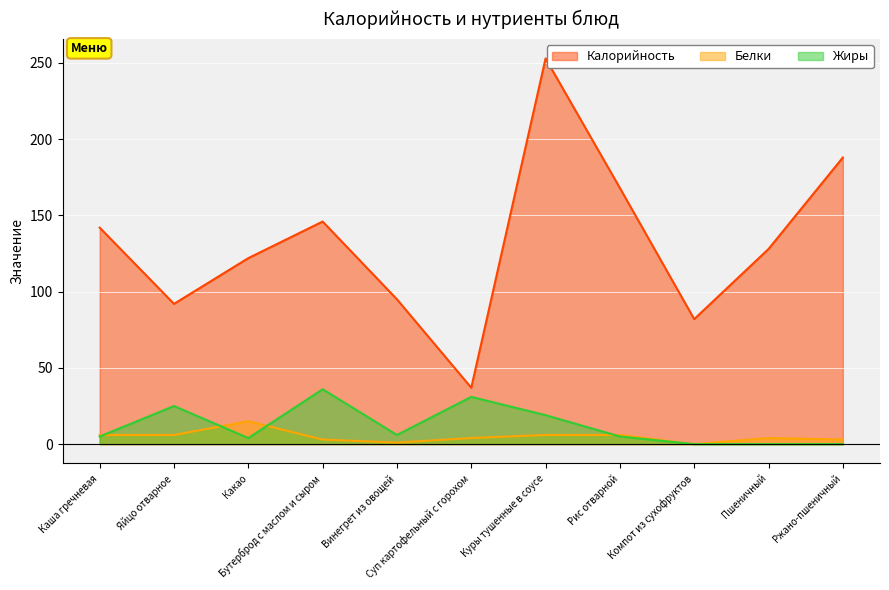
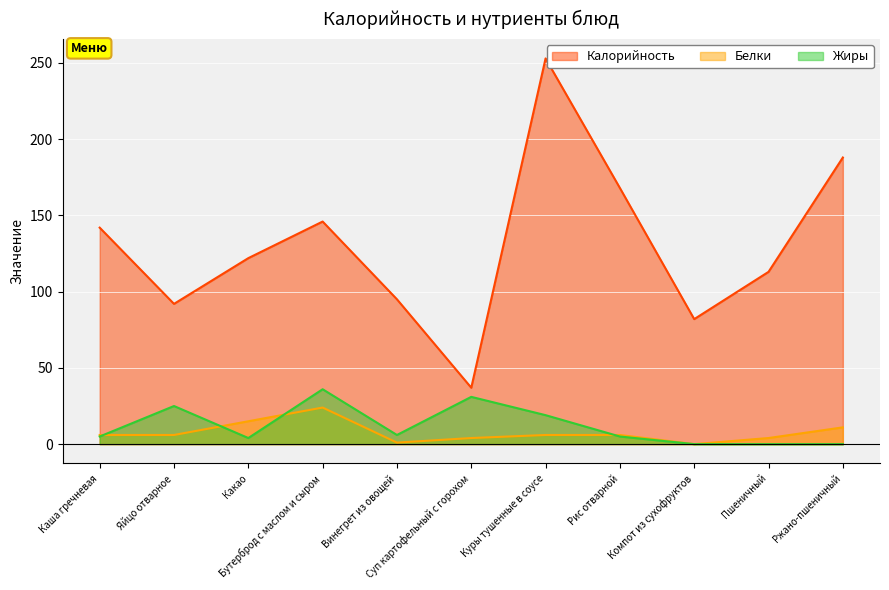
  {
    "Калорийность": {
      "Каша гречневая": 142,
      "Яйцо отварное": 92,
      "Какао": 122,
      "Бутерброд с маслом и сыром": 146,
      "Винегрет из овощей": 95,
      "Суп картофельный с горохом": 37,
      "Куры тушенные в соусе": 253,
      "Рис отварной": 168,
      "Компот из сухофруктов": 82,
-     "Пшеничный": 128,
+     "Пшеничный": 113,
      "Ржано-пшеничный": 188
    },
    "Белки": {
      "Яйцо отварное": 6,
      "Какао": 15,
-     "Бутерброд с маслом и сыром": 3,
+     "Бутерброд с маслом и сыром": 24,
      "Винегрет из овощей": 1,
      "Суп картофельный с горохом": 4,
      "Куры тушенные в соусе": 6,
      "Пшеничный": 4,
-     "Ржано-пшеничный": 3
+     "Ржано-пшеничный": 11
    },
    "Жиры": {
      "Яйцо отварное": 25,
      "Какао": 4,
      "Бутерброд с маслом и сыром": 36,
      "Винегрет из овощей": 6,
      "Суп картофельный с горохом": 31,
      "Куры тушенные в соусе": 19,
      "Пшеничный": 0,
      "Ржано-пшеничный": 0
    }
  }
